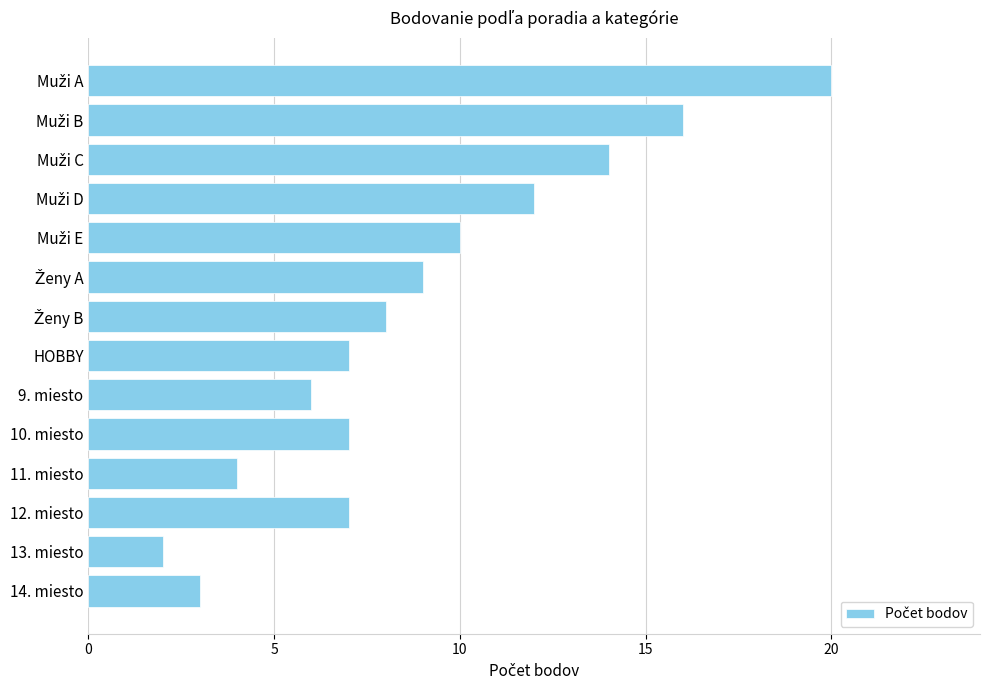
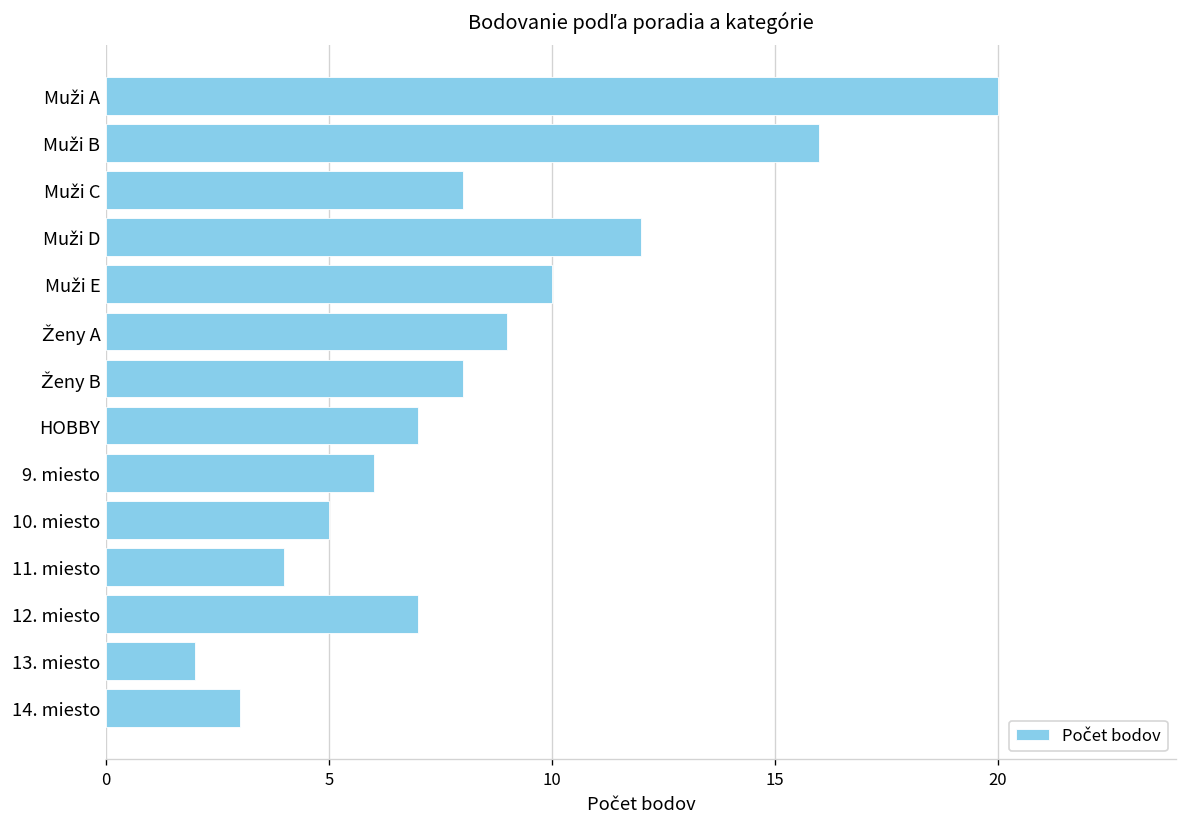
  {
    "Muži A": 20,
    "Muži B": 16,
-   "Muži C": 14,
+   "Muži C": 8,
    "Muži D": 12,
    "Muži E": 10,
    "Ženy A": 9,
    "Ženy B": 8,
    "HOBBY": 7,
    "9. miesto": 6,
-   "10. miesto": 7,
+   "10. miesto": 5,
    "11. miesto": 4,
    "12. miesto": 7,
    "13. miesto": 2,
    "14. miesto": 3
  }
